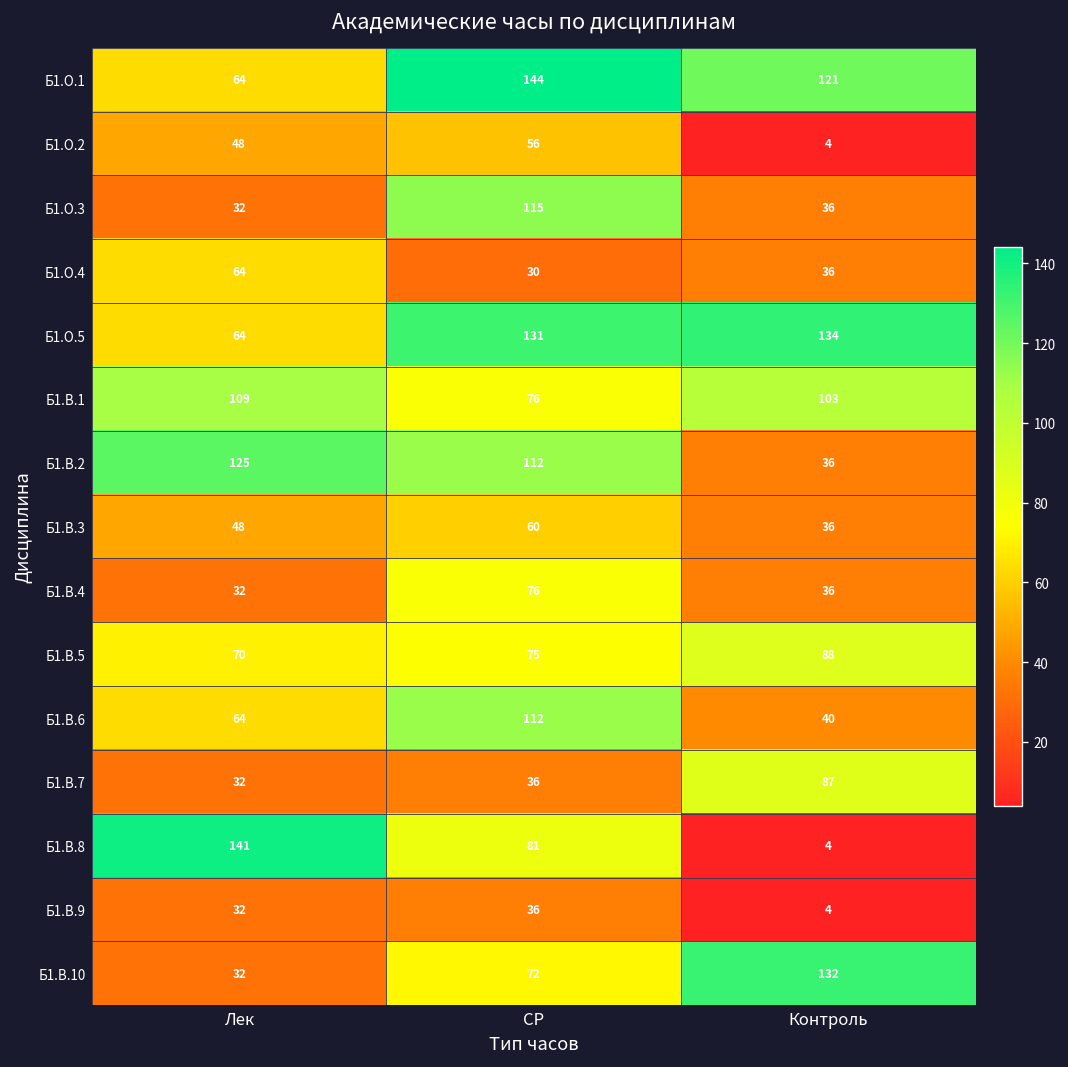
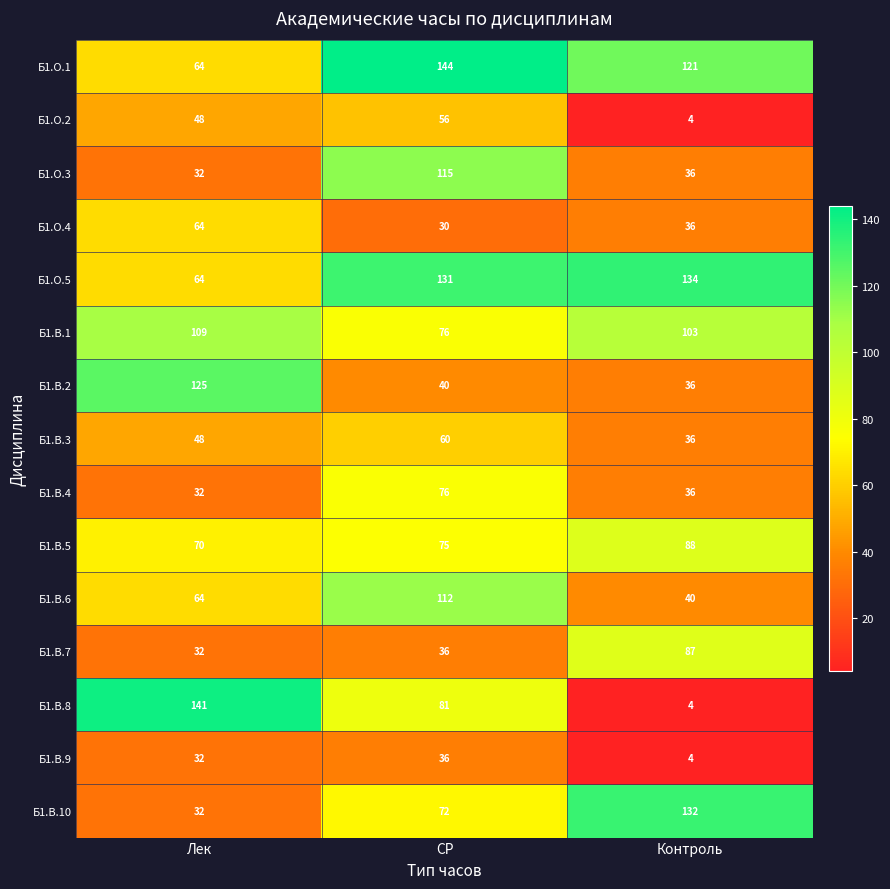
  {
    "Б1.О.1": {
      "Лек": 64,
      "СР": 144,
      "Контроль": 121
    },
    "Б1.О.2": {
      "Лек": 48,
      "СР": 56,
      "Контроль": 4
    },
    "Б1.О.3": {
      "Лек": 32,
      "СР": 115,
      "Контроль": 36
    },
    "Б1.О.4": {
      "Лек": 64,
      "СР": 30,
      "Контроль": 36
    },
    "Б1.О.5": {
      "Лек": 64,
      "СР": 131,
      "Контроль": 134
    },
    "Б1.В.1": {
      "Лек": 109,
      "СР": 76,
      "Контроль": 103
    },
    "Б1.В.2": {
      "Лек": 125,
-     "СР": 112,
+     "СР": 40,
      "Контроль": 36
    },
    "Б1.В.3": {
      "Лек": 48,
      "СР": 60,
      "Контроль": 36
    },
    "Б1.В.4": {
      "Лек": 32,
      "СР": 76,
      "Контроль": 36
    },
    "Б1.В.5": {
      "Лек": 70,
      "СР": 75,
      "Контроль": 88
    },
    "Б1.В.6": {
      "Лек": 64,
      "СР": 112,
      "Контроль": 40
    },
    "Б1.В.7": {
      "Лек": 32,
      "СР": 36,
      "Контроль": 87
    },
    "Б1.В.8": {
      "Лек": 141,
      "СР": 81,
      "Контроль": 4
    },
    "Б1.В.9": {
      "Лек": 32,
      "СР": 36,
      "Контроль": 4
    },
    "Б1.В.10": {
      "Лек": 32,
      "СР": 72,
      "Контроль": 132
    }
  }
